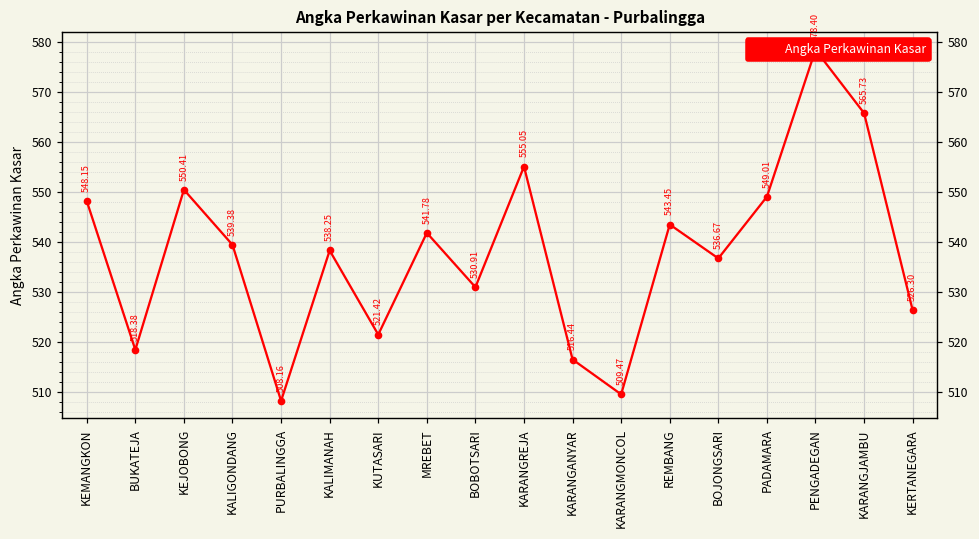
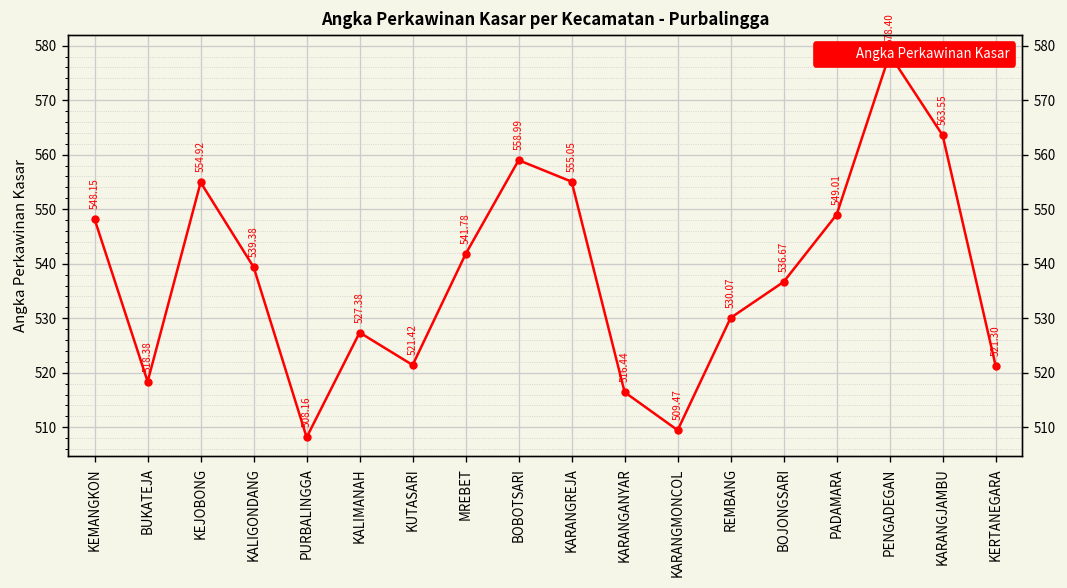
  {
    "KEMANGKON": 548.15,
    "BUKATEJA": 518.38,
-   "KEJOBONG": 550.41,
+   "KEJOBONG": 554.92,
    "KALIGONDANG": 539.38,
    "PURBALINGGA": 508.16,
-   "KALIMANAH": 538.25,
+   "KALIMANAH": 527.38,
    "KUTASARI": 521.42,
    "MREBET": 541.78,
-   "BOBOTSARI": 530.91,
+   "BOBOTSARI": 558.99,
    "KARANGREJA": 555.05,
    "KARANGANYAR": 516.44,
    "KARANGMONCOL": 509.47,
-   "REMBANG": 543.45,
+   "REMBANG": 530.07,
    "BOJONGSARI": 536.67,
    "PADAMARA": 549.01,
-   "KARANGJAMBU": 565.73,
-   "KERTANEGARA": 526.30
+   "KARANGJAMBU": 563.55,
+   "KERTANEGARA": 521.30
  }
